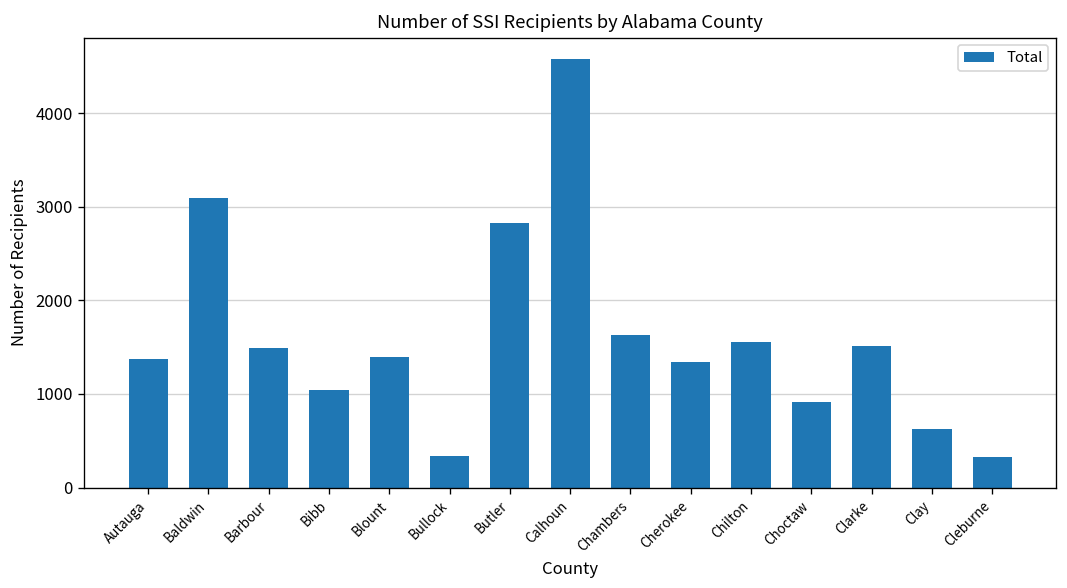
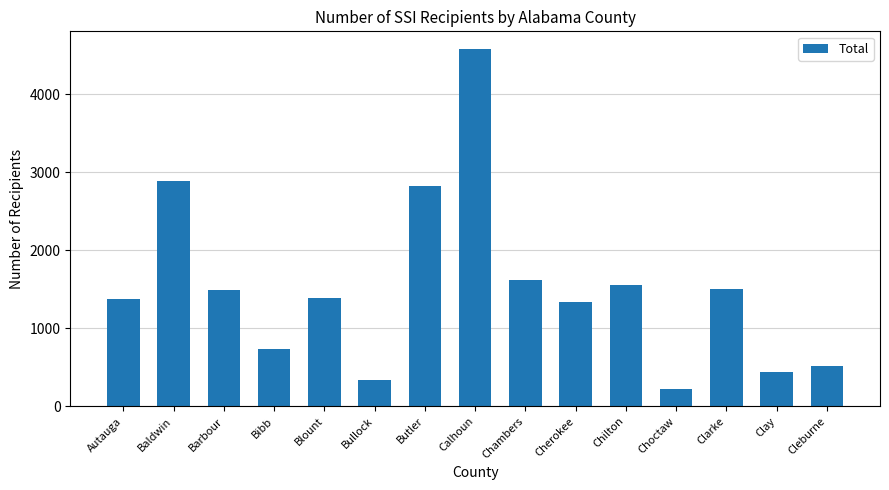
  {
    "Autauga": 1400,
-   "Baldwin": 3100,
+   "Baldwin": 2900,
    "Barbour": 1500,
-   "Bibb": 1000,
+   "Bibb": 700,
    "Blount": 1400,
    "Bullock": 300,
    "Butler": 2800,
    "Calhoun": 4600,
    "Chambers": 1600,
    "Cherokee": 1300,
    "Chilton": 1600,
-   "Choctaw": 900,
+   "Choctaw": 200,
    "Clarke": 1500,
-   "Clay": 600,
-   "Cleburne": 300
+   "Clay": 400,
+   "Cleburne": 500
  }
